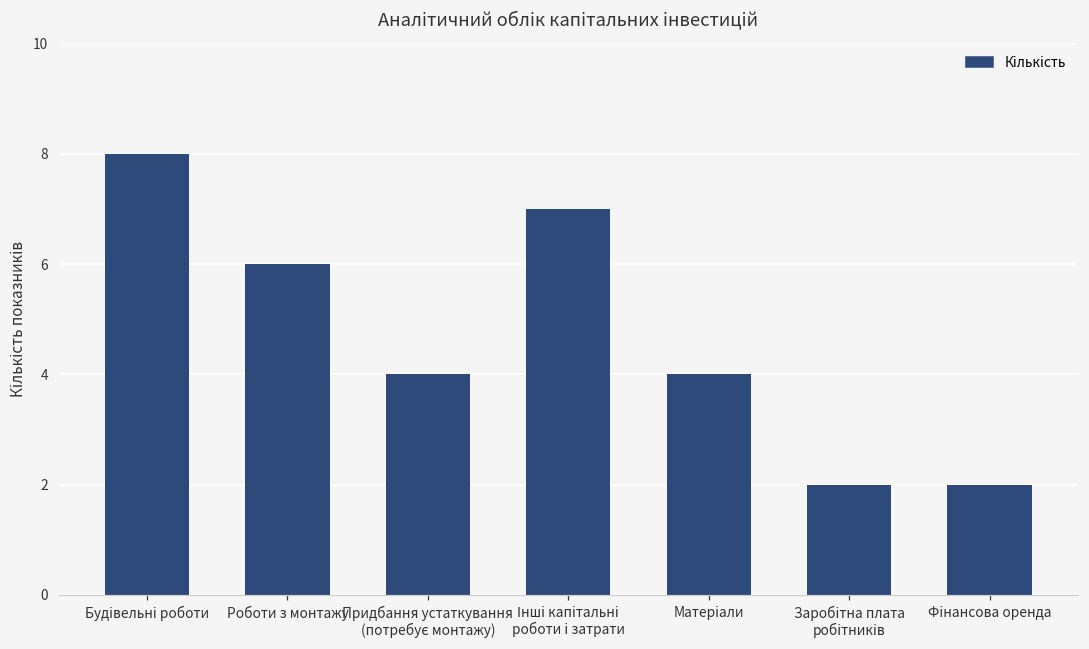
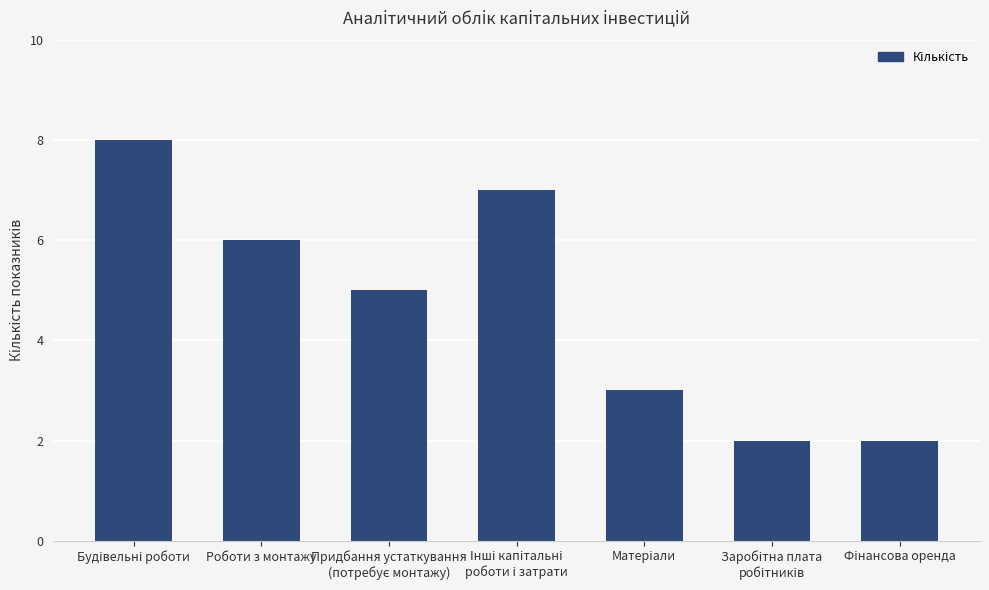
  {
    "Будівельні роботи": 8,
    "Роботи з монтажу": 6,
-   "Придбання устаткування (потребує монтажу)": 4,
+   "Придбання устаткування (потребує монтажу)": 5,
    "Інші капітальні роботи і затрати": 7,
-   "Матеріали": 4,
+   "Матеріали": 3,
    "Заробітна плата робітників": 2,
    "Фінансова оренда": 2
  }
